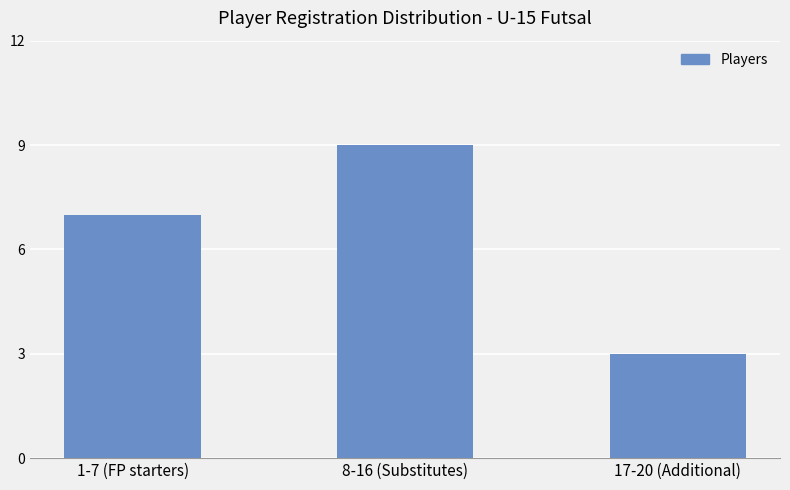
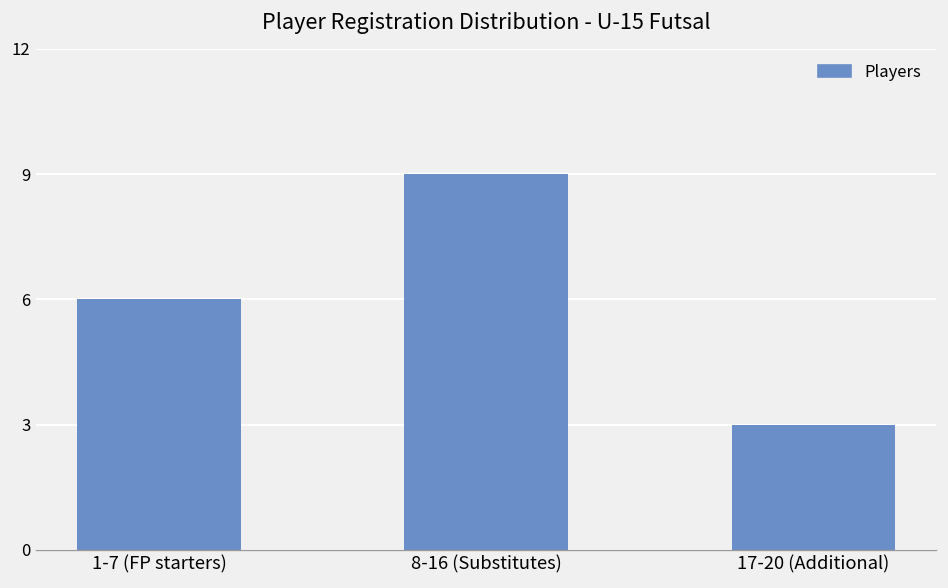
  {
-   "1-7 (FP starters)": 7,
+   "1-7 (FP starters)": 6,
    "8-16 (Substitutes)": 9,
    "17-20 (Additional)": 3
  }
